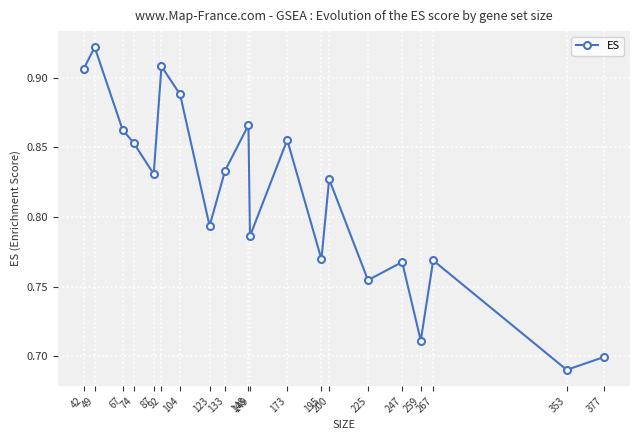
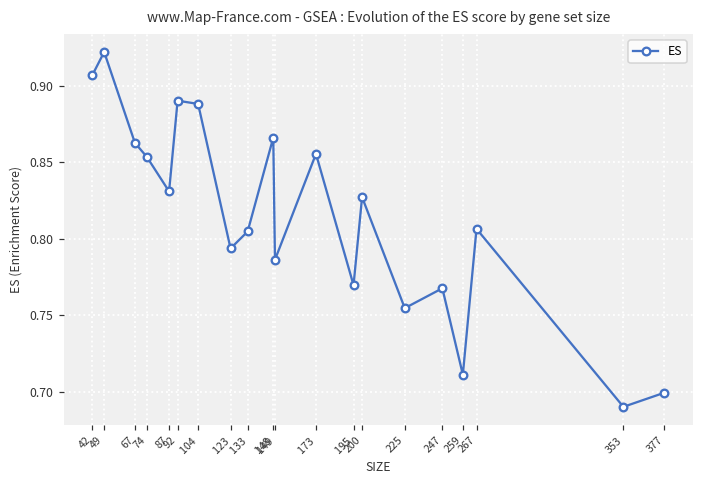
  {
    "42": 0.907,
    "49": 0.922,
    "67": 0.863,
    "74": 0.853,
    "87": 0.831,
-   "92": 0.908,
+   "92": 0.890,
    "104": 0.888,
    "123": 0.794,
-   "133": 0.833,
+   "133": 0.805,
    "148": 0.866,
    "149": 0.786,
    "173": 0.855,
    "195": 0.770,
    "200": 0.827,
    "225": 0.755,
    "247": 0.768,
    "259": 0.711,
-   "267": 0.769,
+   "267": 0.806,
    "353": 0.690,
    "377": 0.700
  }
